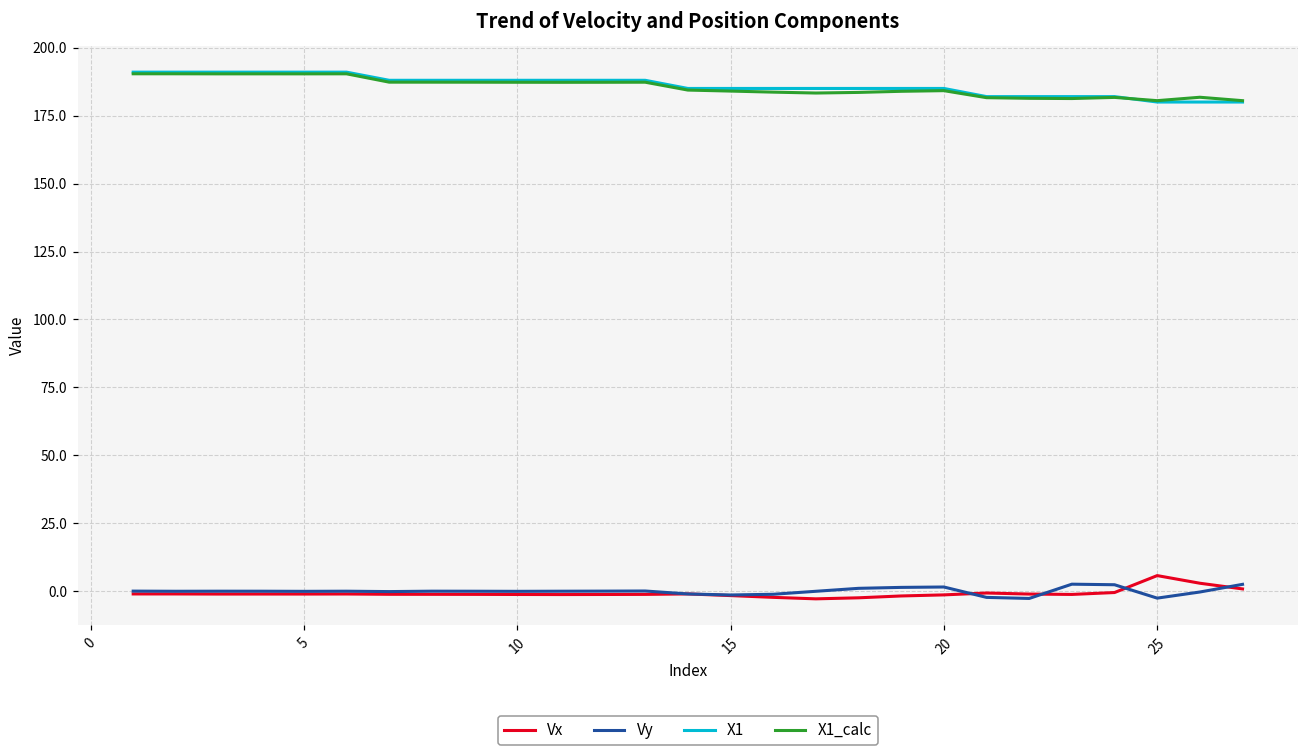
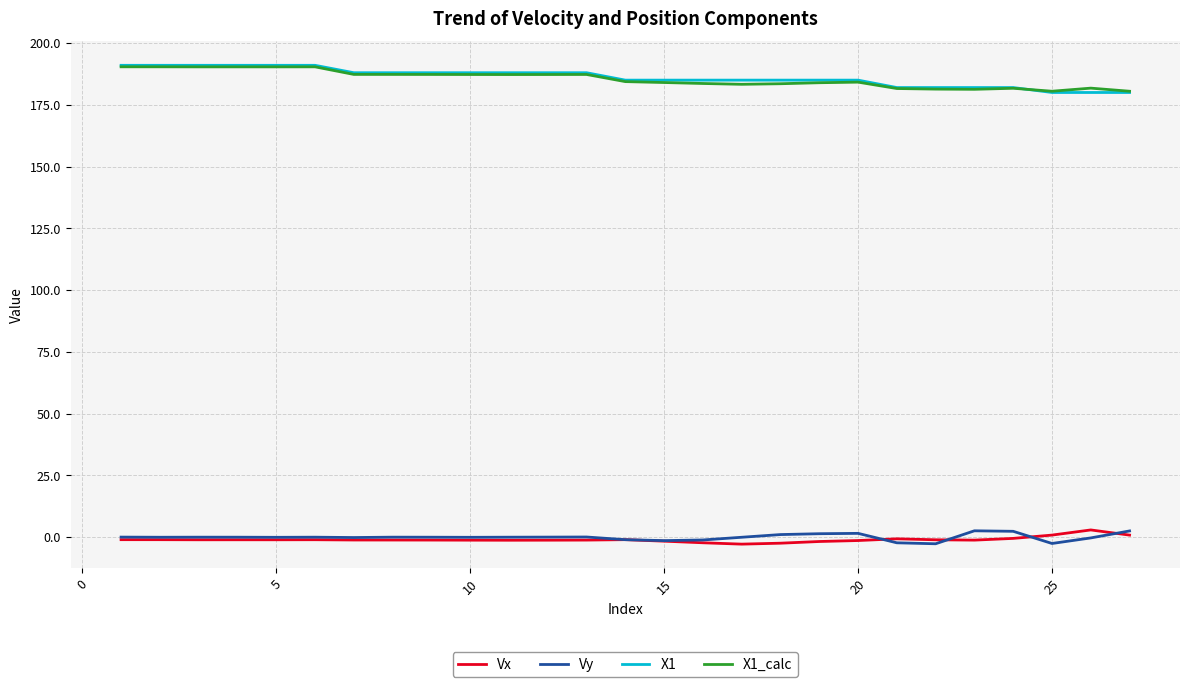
  {
    "Vx": {
      "10": -1,
      "20": -1,
-     "25": 6
+     "25": 1
    },
    "Vy": {
      "10": 0,
      "20": 2,
      "25": -3
    }
  }
